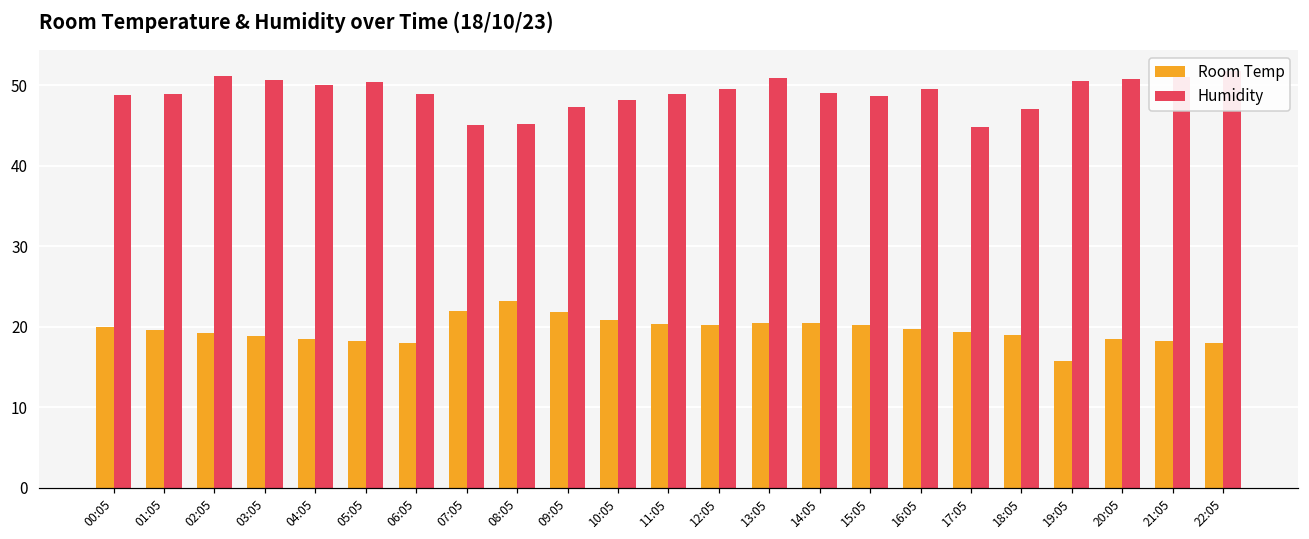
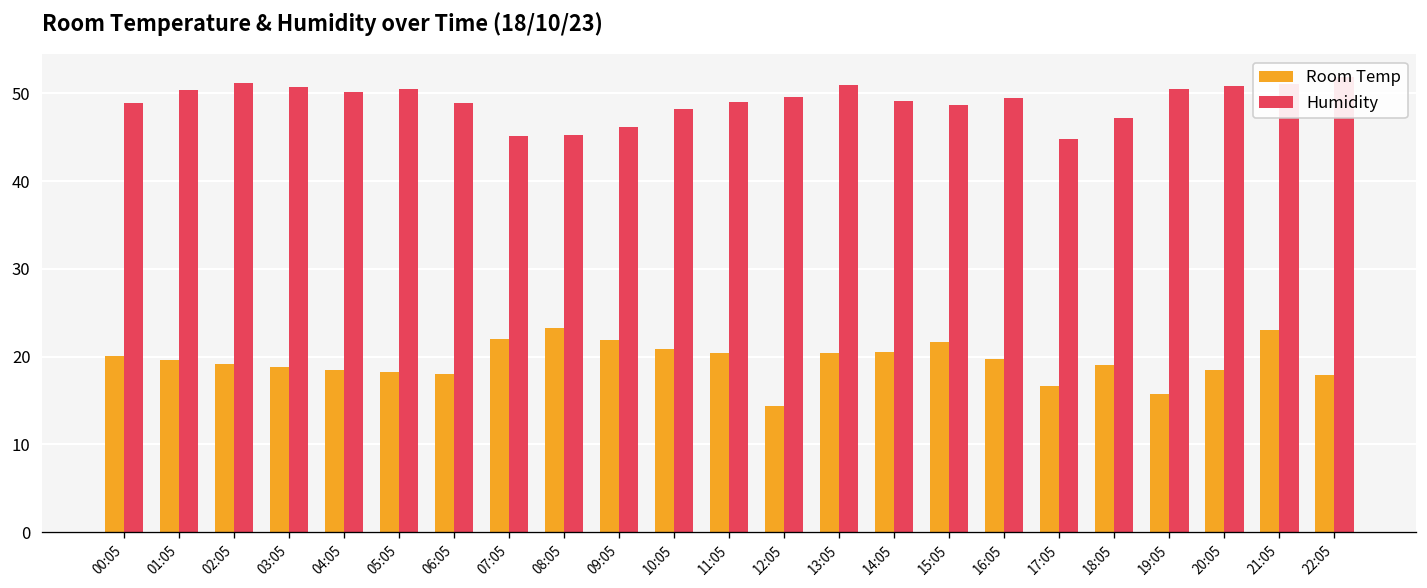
  {
    "Room Temp": {
      "00:05": 20,
      "01:05": 20,
      "02:05": 19,
      "03:05": 19,
      "04:05": 19,
      "05:05": 18,
      "06:05": 18,
      "07:05": 22,
      "08:05": 23,
      "09:05": 22,
      "10:05": 21,
      "11:05": 20,
-     "12:05": 20,
+     "12:05": 14,
      "13:05": 20,
      "14:05": 21,
-     "15:05": 20,
+     "15:05": 22,
      "16:05": 20,
-     "17:05": 19,
+     "17:05": 17,
      "18:05": 19,
      "19:05": 16,
      "20:05": 18,
-     "21:05": 18,
+     "21:05": 23,
      "22:05": 18
    },
    "Humidity": {
      "00:05": 49,
-     "01:05": 49,
+     "01:05": 50,
      "02:05": 51,
      "03:05": 51,
      "04:05": 50,
      "05:05": 50,
      "06:05": 49,
      "07:05": 45,
      "08:05": 45,
-     "09:05": 47,
+     "09:05": 46,
      "10:05": 48,
      "11:05": 49,
      "12:05": 50,
      "13:05": 51,
      "14:05": 49,
      "15:05": 49,
      "16:05": 50,
      "17:05": 45,
      "18:05": 47,
      "19:05": 51,
      "20:05": 51
    }
  }
